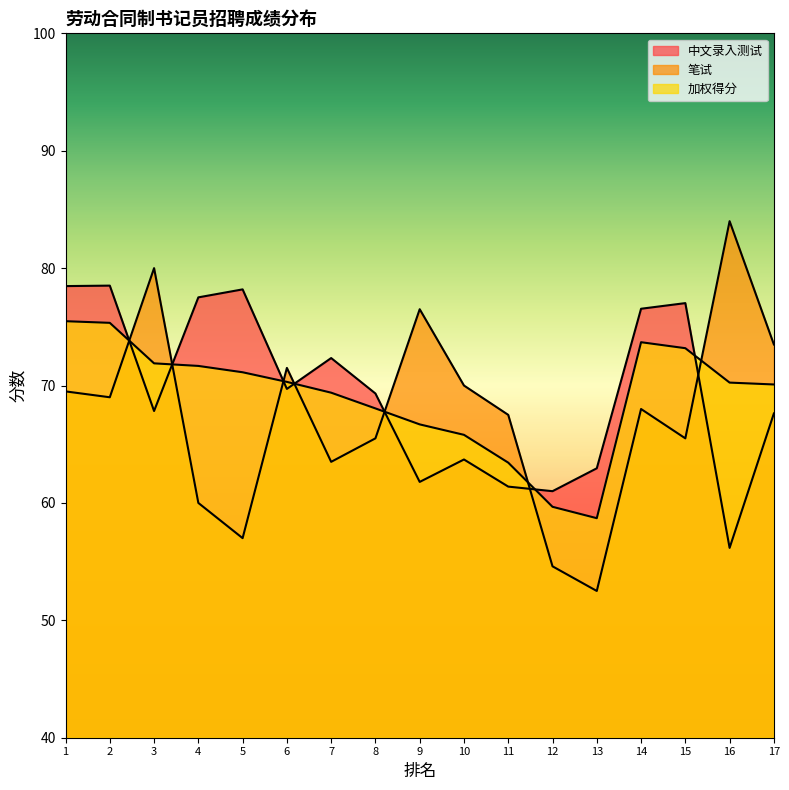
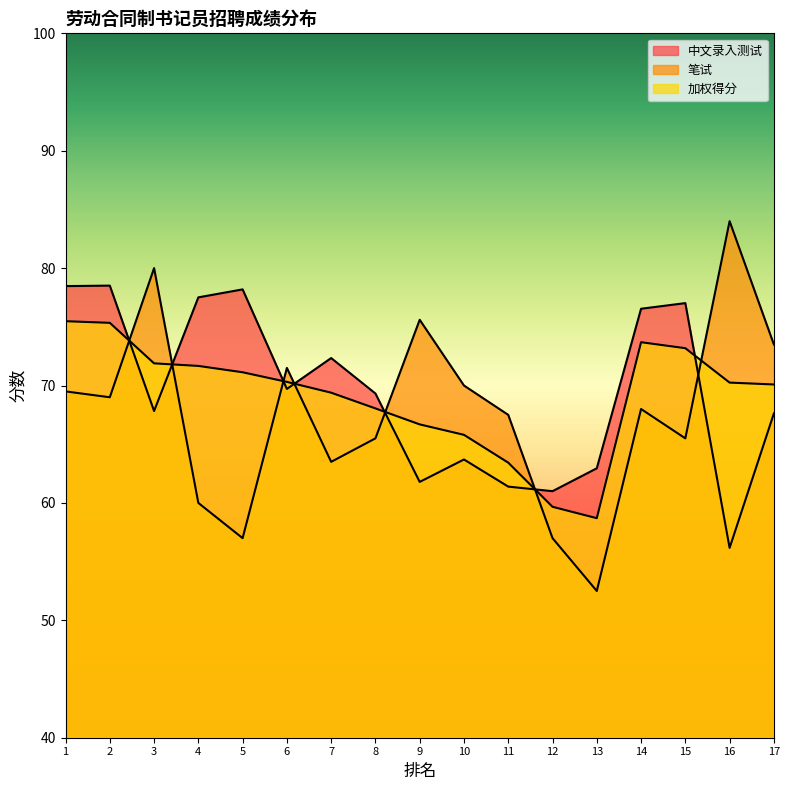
  {
    "中文录入测试": {
      "1": 78.5,
      "2": 78.5,
      "3": 67.8,
      "4": 77.5,
      "5": 78.2,
      "6": 69.7,
      "7": 72.3,
      "8": 69.3,
      "9": 61.8,
      "10": 63.7,
      "11": 61.4,
      "12": 61.0,
      "13": 63.0,
      "14": 76.5,
      "15": 77.0,
      "16": 56.2,
      "17": 67.6
    },
    "笔试": {
      "1": 69.5,
      "2": 69.0,
      "3": 80.0,
      "4": 60.0,
      "5": 57.0,
      "6": 71.5,
      "7": 63.5,
      "8": 65.5,
-     "9": 76.5,
+     "9": 75.6,
      "10": 70.0,
      "11": 67.5,
-     "12": 54.6,
+     "12": 57.0,
      "13": 52.5,
      "14": 68.0,
      "15": 65.5,
      "16": 84.0,
      "17": 73.5
    },
    "加权得分": {
      "1": 75.5,
      "2": 75.3,
      "3": 71.9,
      "4": 71.7,
      "5": 71.1,
      "6": 70.3,
      "7": 69.4,
      "8": 68.1,
      "9": 66.7,
      "10": 65.8,
      "11": 63.4,
      "12": 59.7,
      "13": 58.7,
      "14": 73.7,
      "15": 73.2,
      "16": 70.3,
      "17": 70.1
    }
  }
